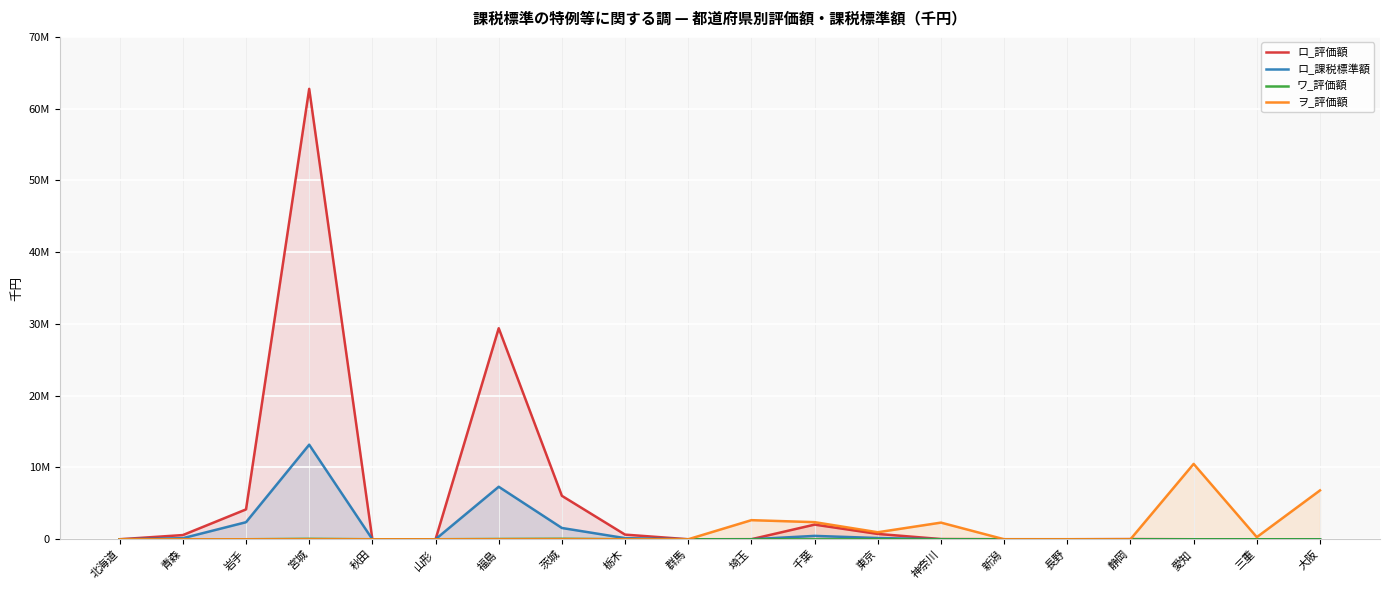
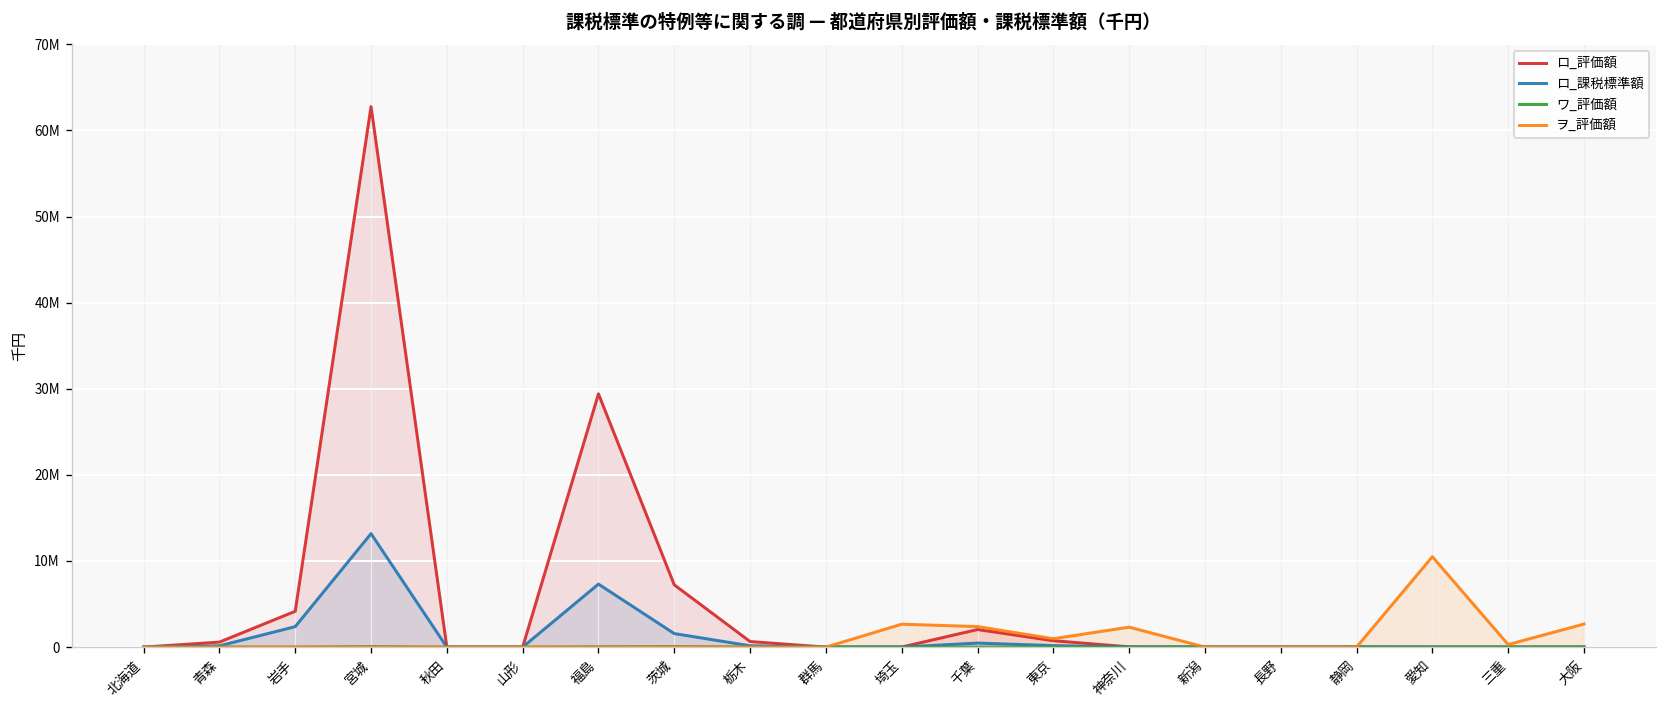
  {
    "ロ_評価額": {
      "青森": 1000000,
      "岩手": 4000000,
      "宮城": 63000000,
      "福島": 29000000,
-     "茨城": 6000000,
+     "茨城": 7000000,
      "栃木": 1000000
    },
    "ロ_課税標準額": {
      "岩手": 2000000,
      "宮城": 13000000,
      "福島": 7000000,
      "茨城": 2000000,
      "千葉": 0
    },
    "ワ_評価額": {
      "千葉": 0
    },
    "ヲ_評価額": {
      "埼玉": 3000000,
      "神奈川": 2000000,
      "愛知": 10000000,
-     "大阪": 7000000
+     "大阪": 3000000
    }
  }
